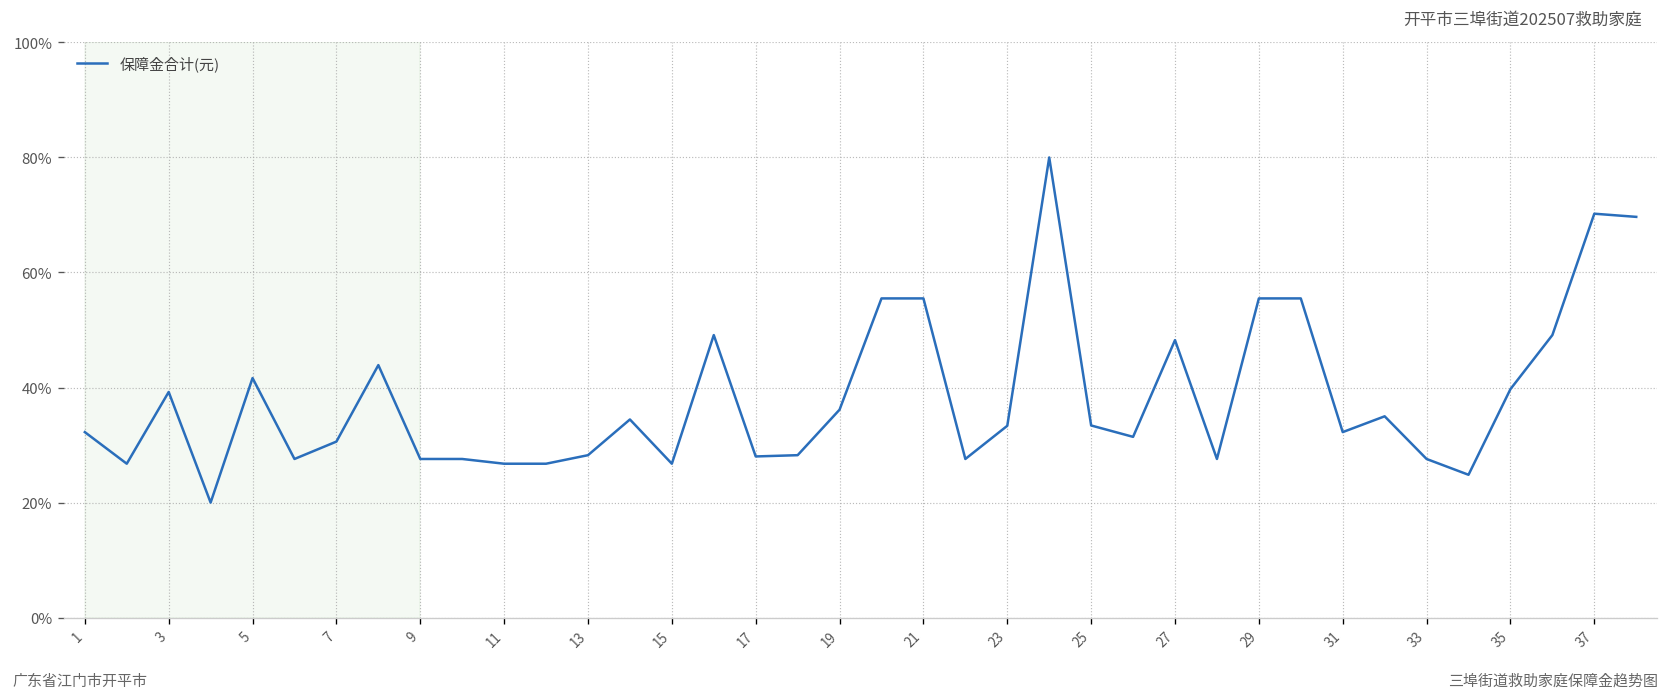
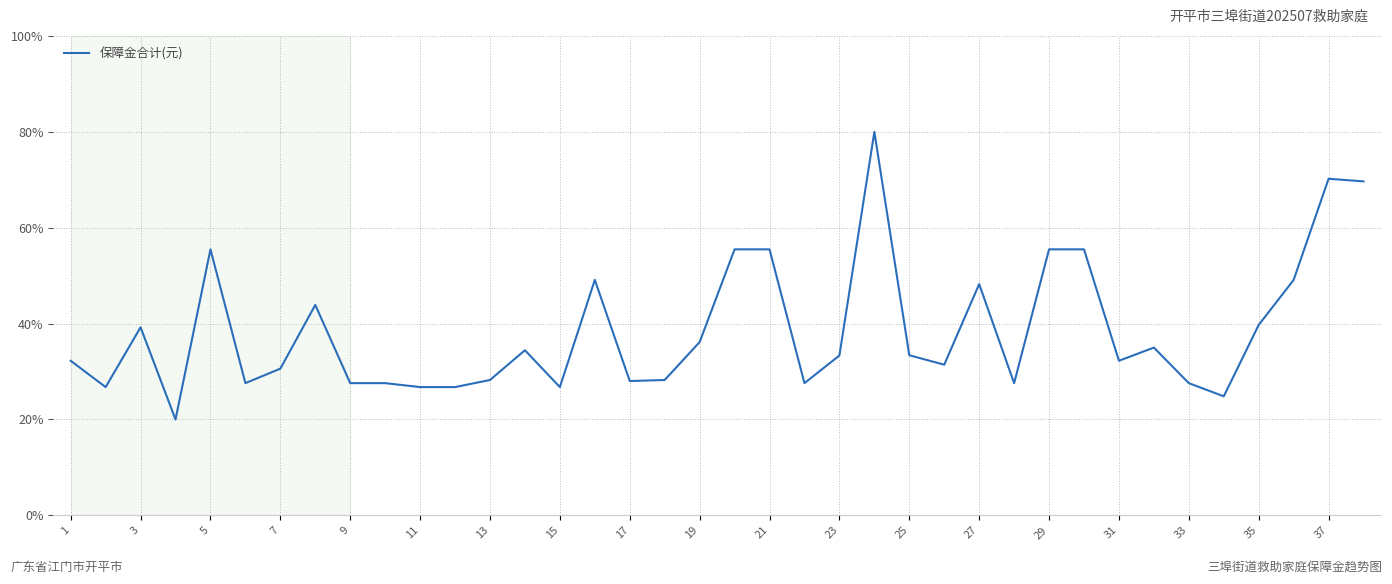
  {
    "1": "32%",
    "3": "39%",
-   "5": "42%",
+   "5": "55%",
    "7": "31%",
    "9": "28%",
    "11": "27%",
    "13": "28%",
    "15": "27%",
    "17": "28%",
    "19": "36%",
    "21": "55%",
    "23": "33%",
    "25": "33%",
    "27": "48%",
    "29": "55%",
    "31": "32%",
    "33": "28%",
    "35": "40%",
    "37": "70%"
  }
